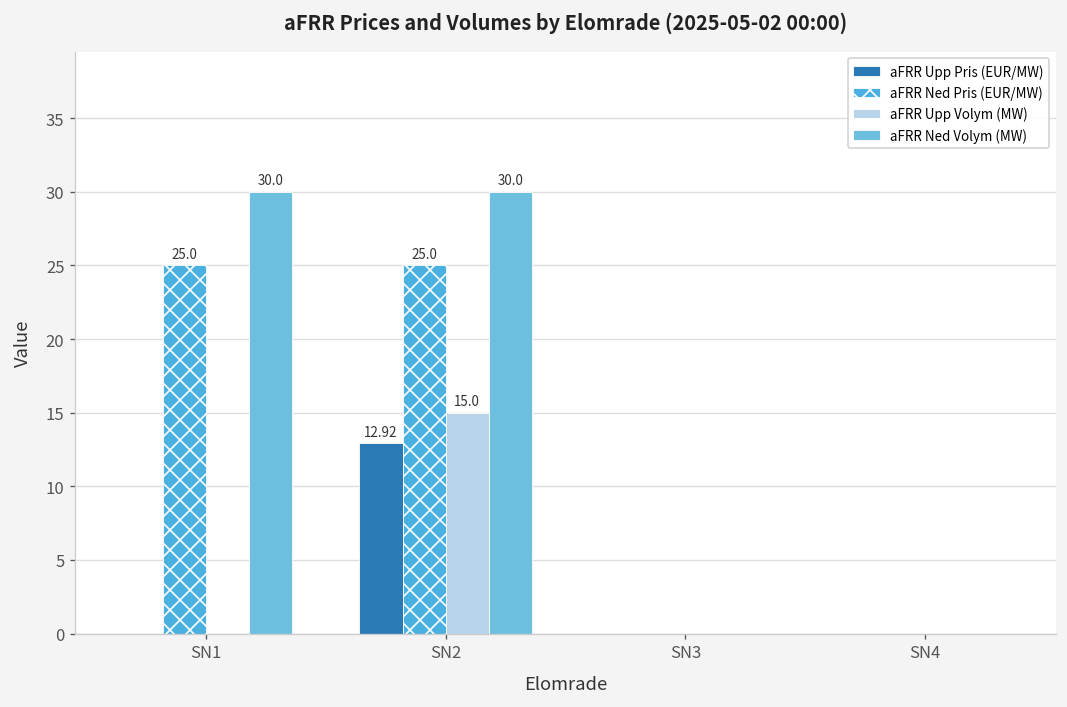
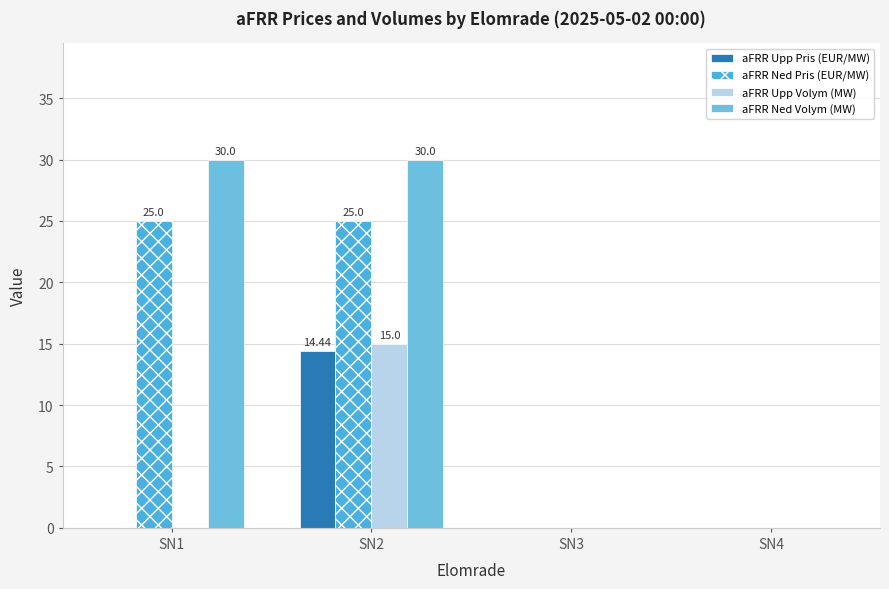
  {
    "aFRR Upp Pris (EUR/MW)": {
-     "SN2": 12.92
+     "SN2": 14.44
    },
    "aFRR Upp Volym (MW)": {
      "SN2": 15.0
    }
  }
